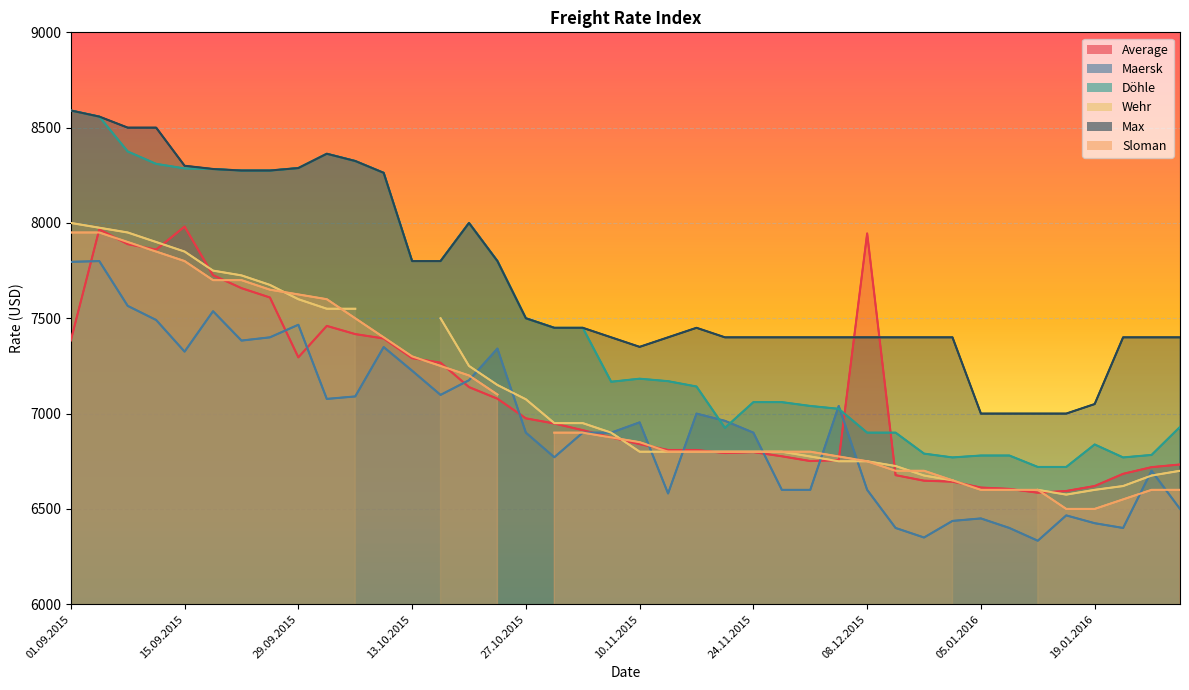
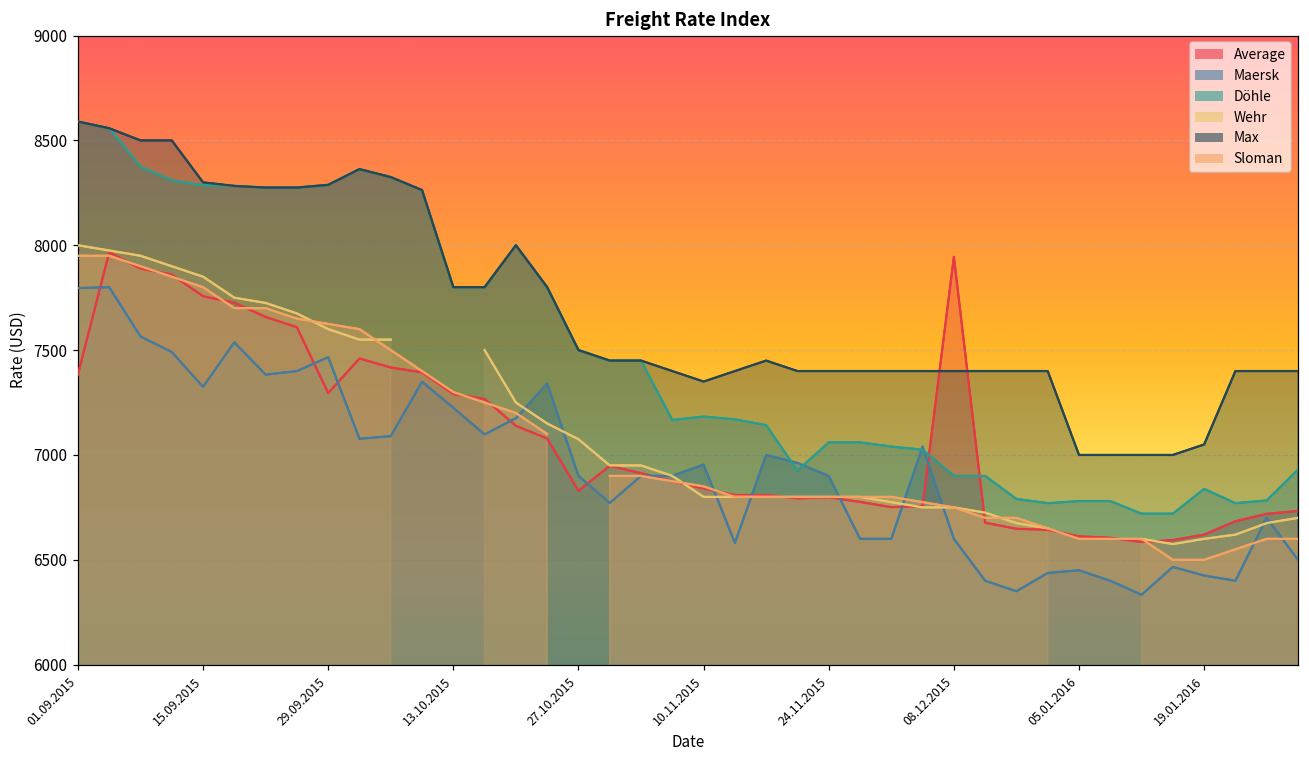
  {
    "Average": {
      "01.09.2015": 7380,
-     "15.09.2015": 7980,
+     "15.09.2015": 7760,
      "29.09.2015": 7300,
-     "27.10.2015": 6980,
+     "27.10.2015": 6830,
      "08.12.2015": 7950,
      "19.01.2016": 6620
    }
  }
